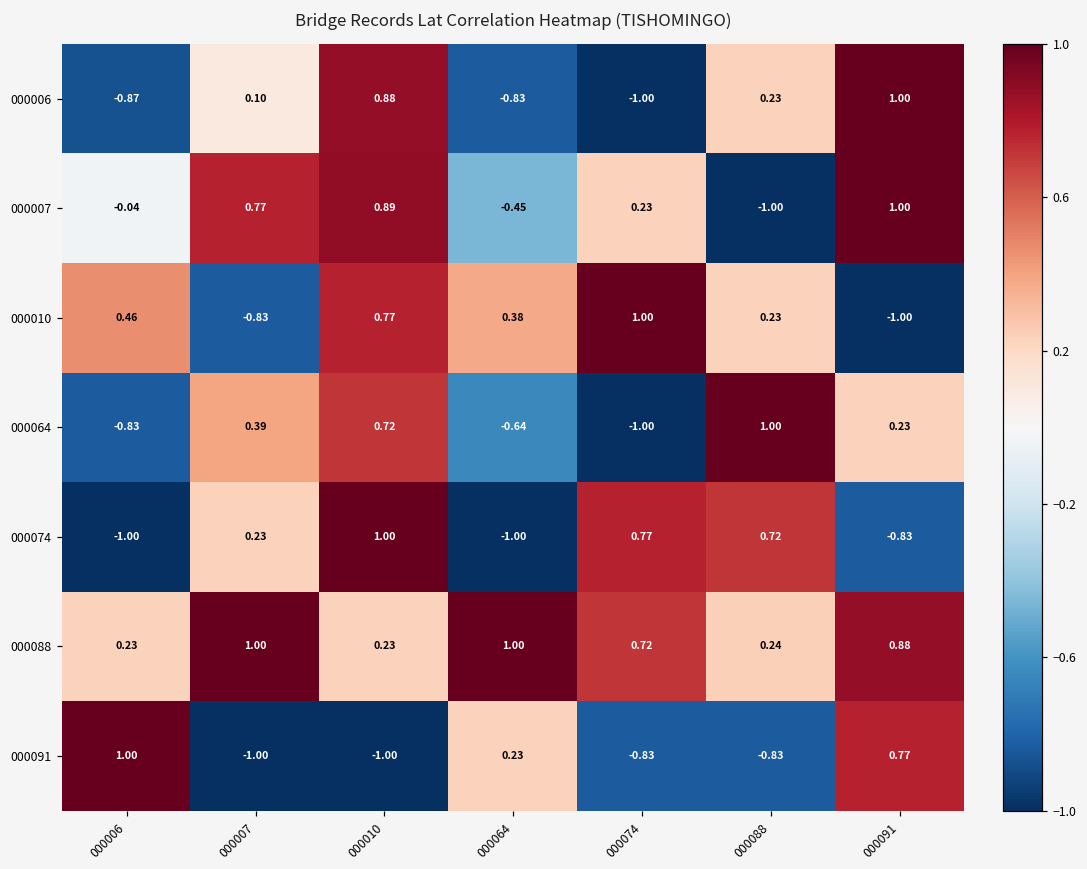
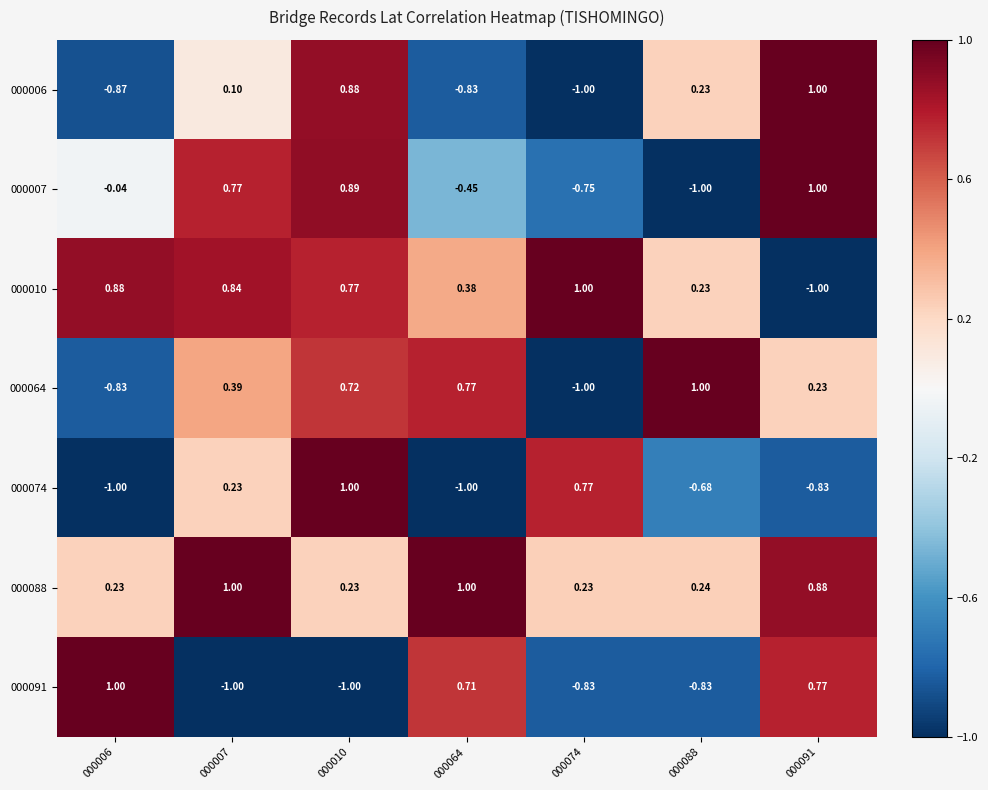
  {
    "000006": {
      "000006": -0.87,
      "000007": 0.10,
      "000010": 0.88,
      "000064": -0.83,
      "000074": -1.00,
      "000088": 0.23,
      "000091": 1.00
    },
    "000007": {
      "000006": -0.04,
      "000007": 0.77,
      "000010": 0.89,
      "000064": -0.45,
-     "000074": 0.23,
+     "000074": -0.75,
      "000088": -1.00,
      "000091": 1.00
    },
    "000010": {
-     "000006": 0.46,
-     "000007": -0.83,
+     "000006": 0.88,
+     "000007": 0.84,
      "000010": 0.77,
      "000064": 0.38,
      "000074": 1.00,
      "000088": 0.23,
      "000091": -1.00
    },
    "000064": {
      "000006": -0.83,
      "000007": 0.39,
      "000010": 0.72,
-     "000064": -0.64,
+     "000064": 0.77,
      "000074": -1.00,
      "000088": 1.00,
      "000091": 0.23
    },
    "000074": {
      "000006": -1.00,
      "000007": 0.23,
      "000010": 1.00,
      "000064": -1.00,
      "000074": 0.77,
-     "000088": 0.72,
+     "000088": -0.68,
      "000091": -0.83
    },
    "000088": {
      "000006": 0.23,
      "000007": 1.00,
      "000010": 0.23,
      "000064": 1.00,
-     "000074": 0.72,
+     "000074": 0.23,
      "000088": 0.24,
      "000091": 0.88
    },
    "000091": {
      "000006": 1.00,
      "000007": -1.00,
      "000010": -1.00,
-     "000064": 0.23,
+     "000064": 0.71,
      "000074": -0.83,
      "000088": -0.83,
      "000091": 0.77
    }
  }
